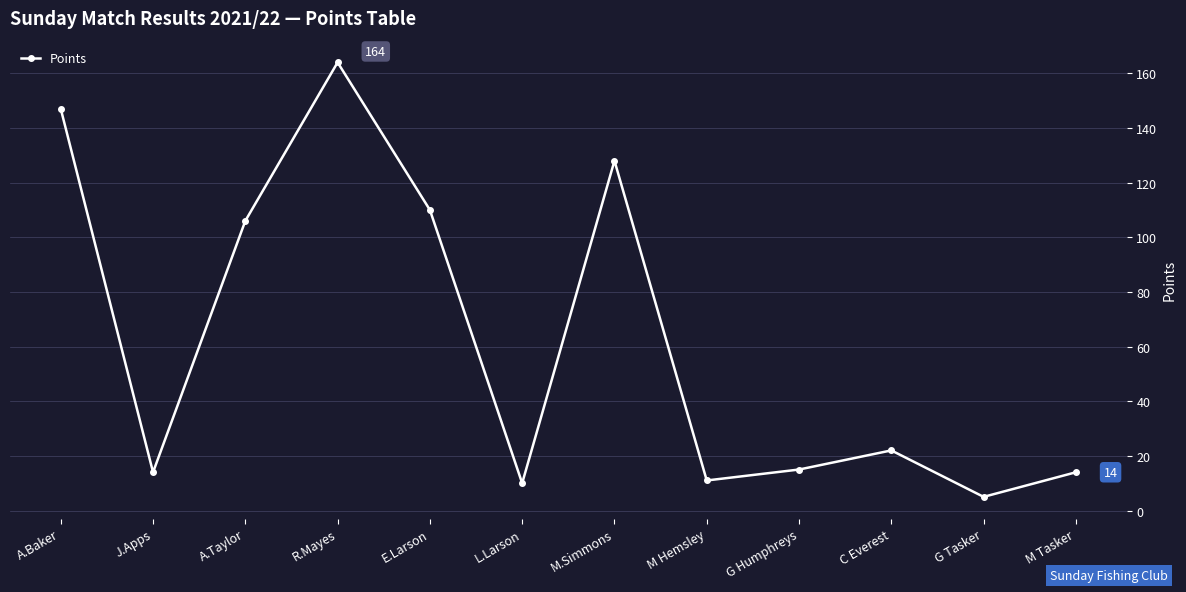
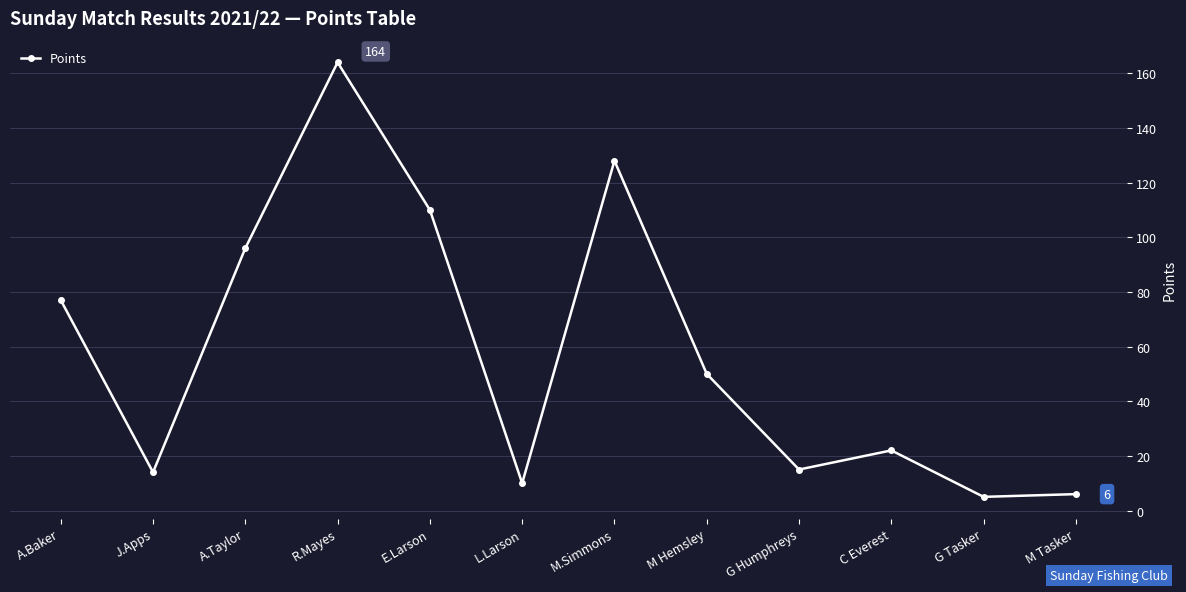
  {
-   "A.Baker": 147,
-   "A.Taylor": 106,
-   "M Hemsley": 11,
-   "M Tasker": 14
+   "A.Baker": 77,
+   "A.Taylor": 96,
+   "M Hemsley": 50,
+   "M Tasker": 6
  }
